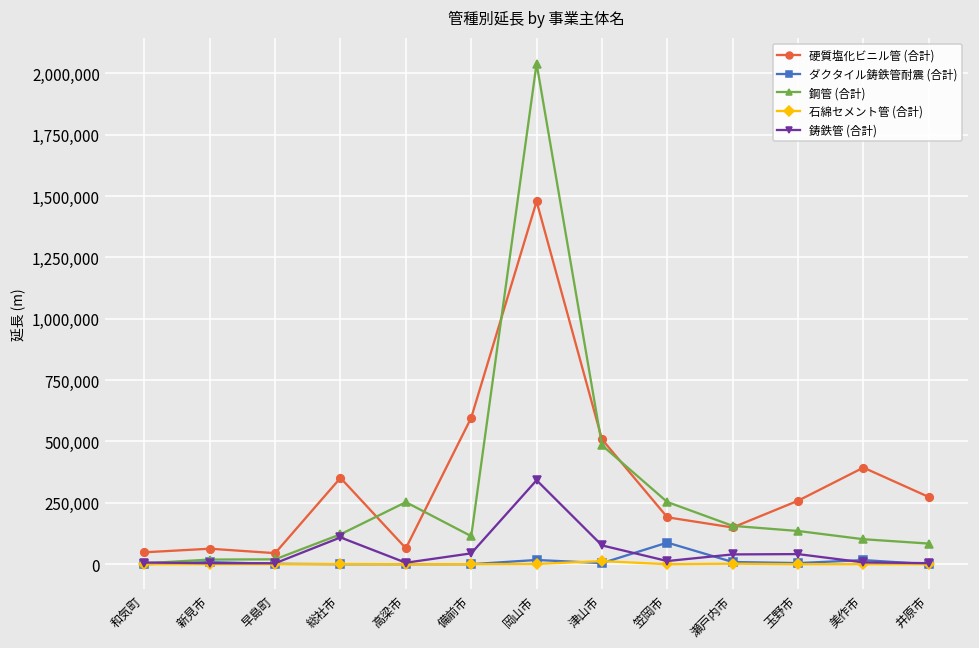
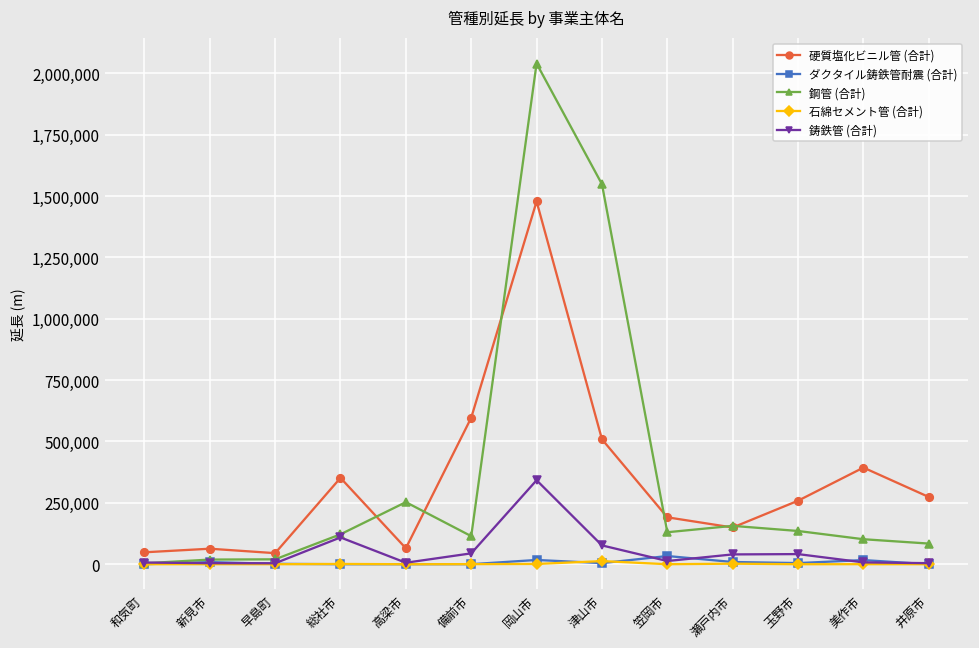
  {
    "硬質塩化ビニル管 (合計)": {
      "和気町": "50,000",
      "新見市": "60,000",
      "早島町": "50,000",
      "総社市": "350,000",
      "高梁市": "60,000",
      "備前市": "600,000",
      "岡山市": "1,480,000",
      "津山市": "510,000",
      "笠岡市": "190,000",
      "玉野市": "260,000",
      "美作市": "390,000",
      "井原市": "270,000"
    },
    "ダクタイル鋳鉄管耐震 (合計)": {
      "岡山市": "20,000",
-     "笠岡市": "90,000"
+     "笠岡市": "30,000"
    },
    "鋼管 (合計)": {
      "早島町": "20,000",
      "総社市": "120,000",
      "高梁市": "250,000",
      "備前市": "110,000",
      "岡山市": "2,040,000",
-     "津山市": "480,000",
-     "笠岡市": "250,000",
+     "津山市": "1,550,000",
+     "笠岡市": "130,000",
      "玉野市": "140,000",
      "美作市": "100,000",
      "井原市": "80,000"
    },
    "石綿セメント管 (合計)": {
      "岡山市": "0",
      "笠岡市": "0"
    },
    "鋳鉄管 (合計)": {
      "総社市": "110,000",
      "備前市": "40,000",
      "岡山市": "340,000",
      "津山市": "80,000",
      "笠岡市": "10,000",
      "瀬戸内市": "40,000",
      "玉野市": "40,000"
    }
  }
